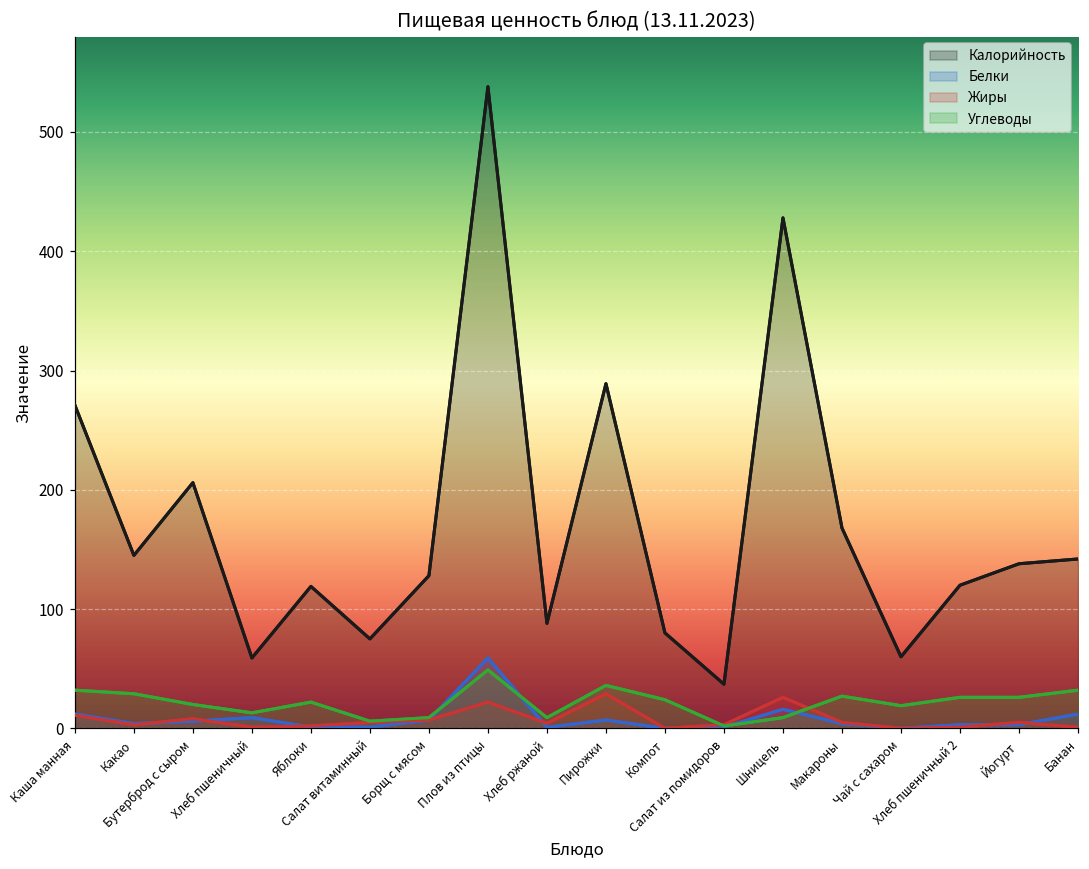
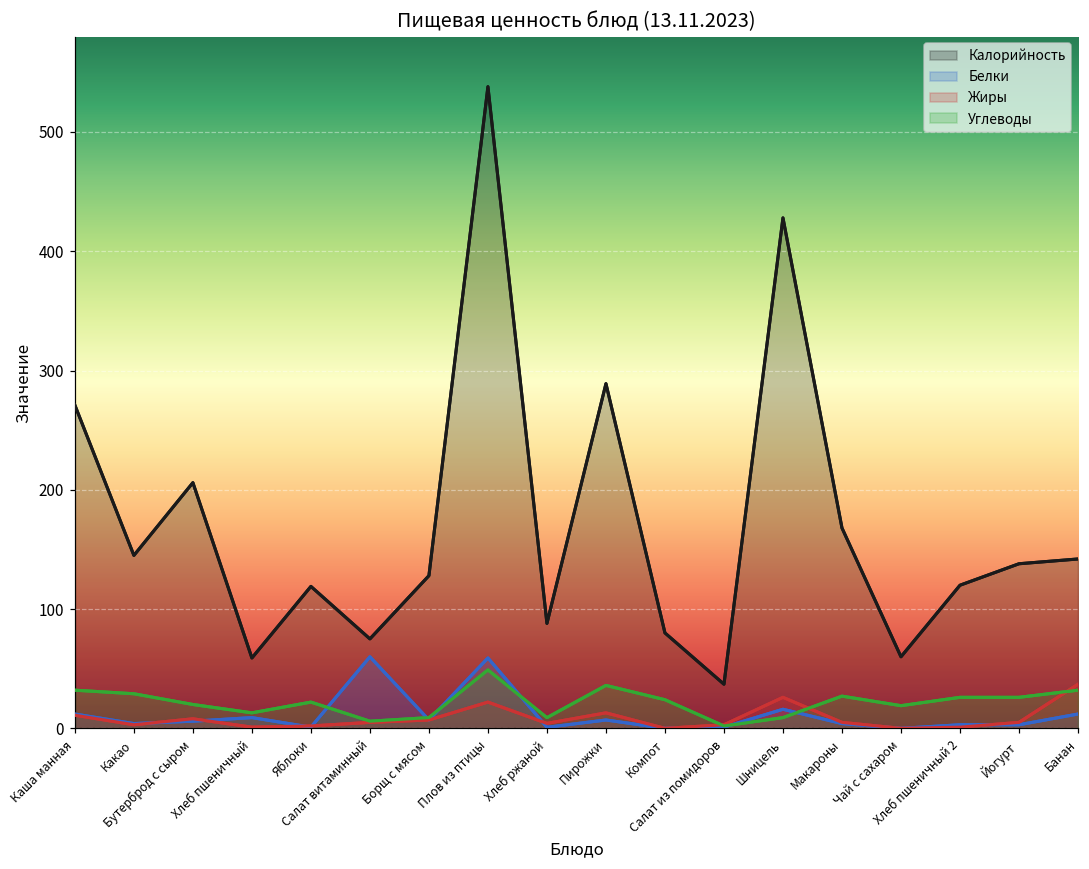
  {
    "Белки": {
      "Хлеб пшеничный": 9,
-     "Салат витаминный": 1,
+     "Салат витаминный": 60,
      "Плов из птицы": 59,
      "Хлеб ржаной": 1,
      "Пирожки": 7,
      "Шницель": 16,
      "Банан": 12
    },
    "Жиры": {
      "Хлеб пшеничный": 1,
      "Плов из птицы": 22,
      "Хлеб ржаной": 4,
-     "Пирожки": 29,
+     "Пирожки": 13,
      "Шницель": 26,
-     "Банан": 1
+     "Банан": 37
    }
  }
